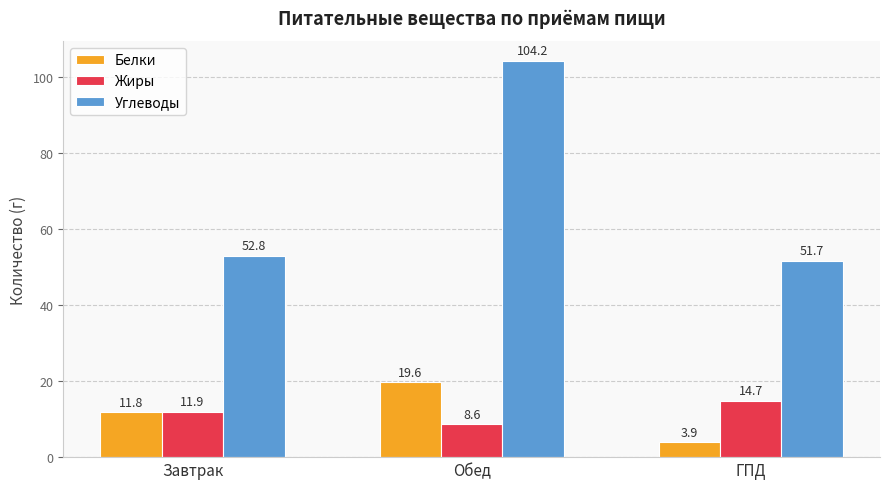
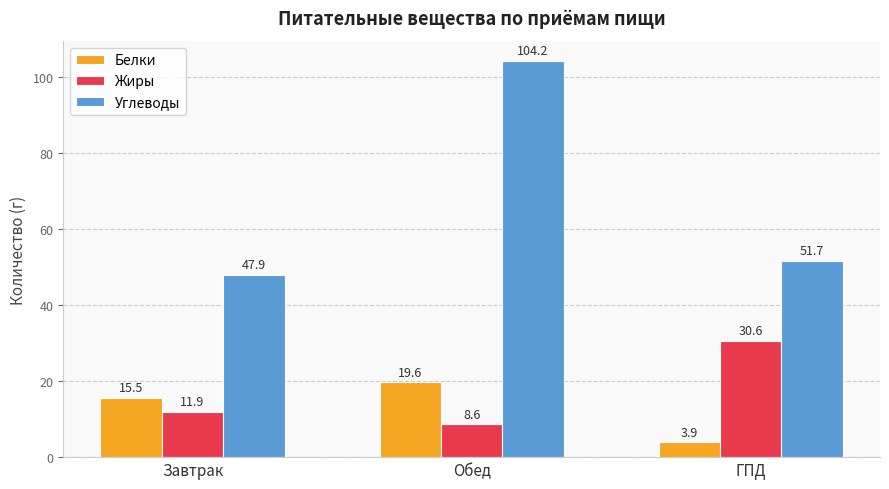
  {
    "Белки": {
-     "Завтрак": 11.8,
+     "Завтрак": 15.5,
      "Обед": 19.6,
      "ГПД": 3.9
    },
    "Жиры": {
      "Завтрак": 11.9,
      "Обед": 8.6,
-     "ГПД": 14.7
+     "ГПД": 30.6
    },
    "Углеводы": {
-     "Завтрак": 52.8,
+     "Завтрак": 47.9,
      "Обед": 104.2,
      "ГПД": 51.7
    }
  }
